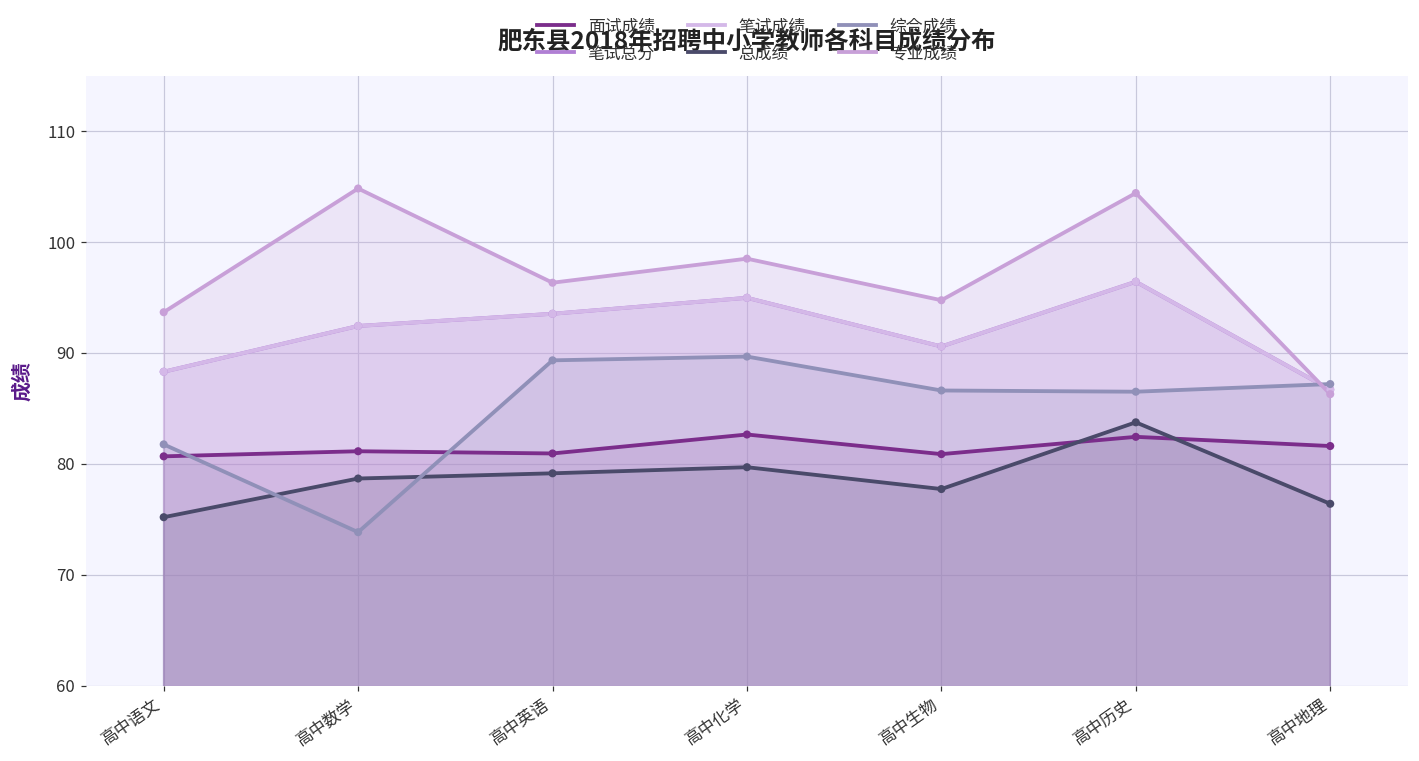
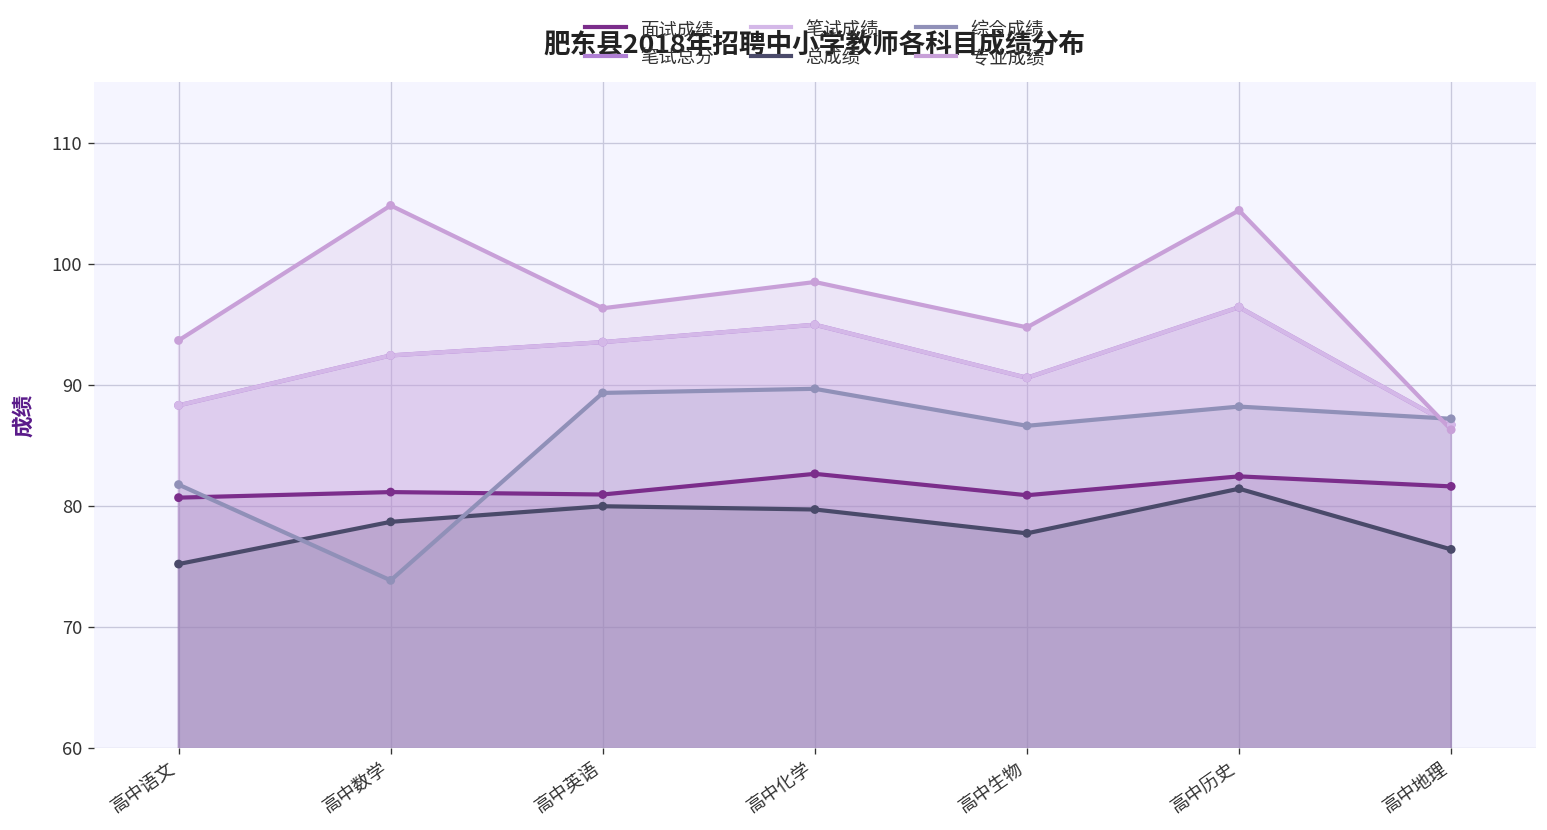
  {
    "面试成绩": {
      "高中语文": 80.7,
      "高中数学": 81.1,
      "高中英语": 80.9,
      "高中化学": 82.6,
      "高中生物": 80.9,
      "高中历史": 82.4,
      "高中地理": 81.6
    },
    "总成绩": {
      "高中语文": 75.2,
      "高中数学": 78.7,
-     "高中英语": 79.1,
+     "高中英语": 80.0,
      "高中化学": 79.7,
      "高中生物": 77.7,
-     "高中历史": 83.7,
+     "高中历史": 81.4,
      "高中地理": 76.4
    },
    "综合成绩": {
      "高中语文": 81.8,
      "高中数学": 73.8,
      "高中英语": 89.3,
      "高中化学": 89.7,
      "高中生物": 86.6,
-     "高中历史": 86.5,
+     "高中历史": 88.2,
      "高中地理": 87.2
    }
  }
